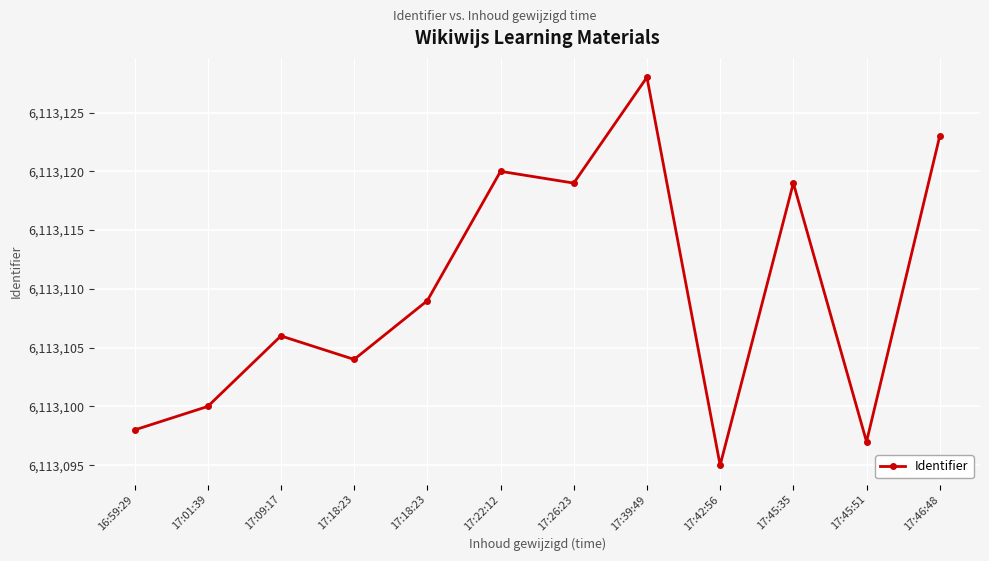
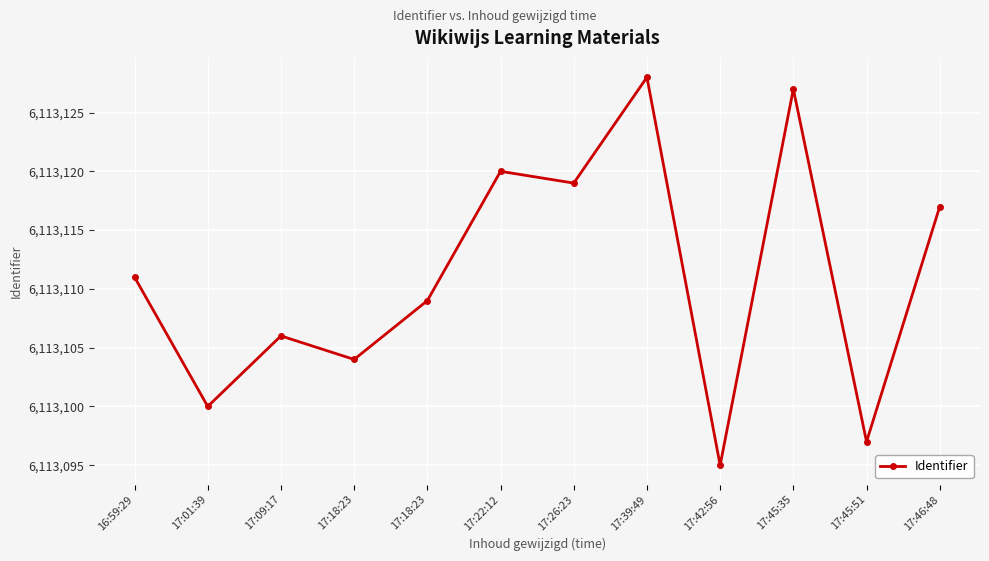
  {
-   "16:59:29": "6,113,098",
+   "16:59:29": "6,113,111",
    "17:01:39": "6,113,100",
    "17:09:17": "6,113,106",
    "17:22:12": "6,113,120",
    "17:26:23": "6,113,119",
    "17:39:49": "6,113,128",
    "17:42:56": "6,113,095",
-   "17:45:35": "6,113,119",
+   "17:45:35": "6,113,127",
    "17:45:51": "6,113,097",
-   "17:46:48": "6,113,123"
+   "17:46:48": "6,113,117"
  }
